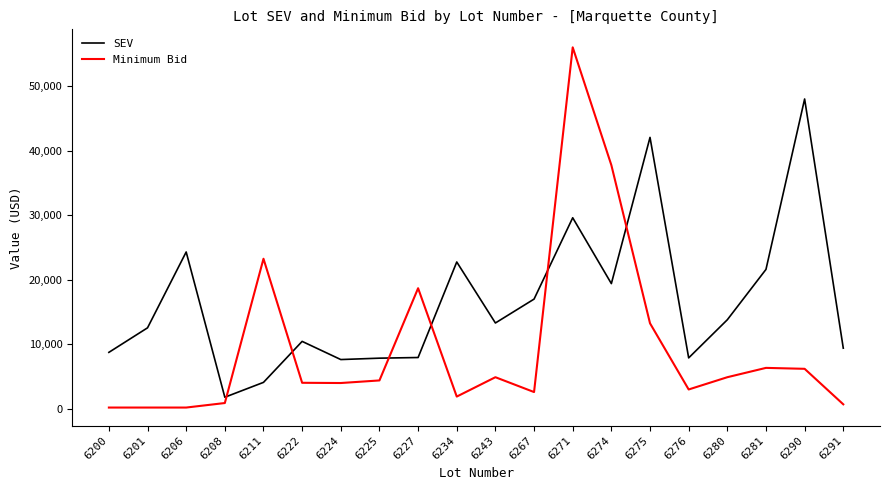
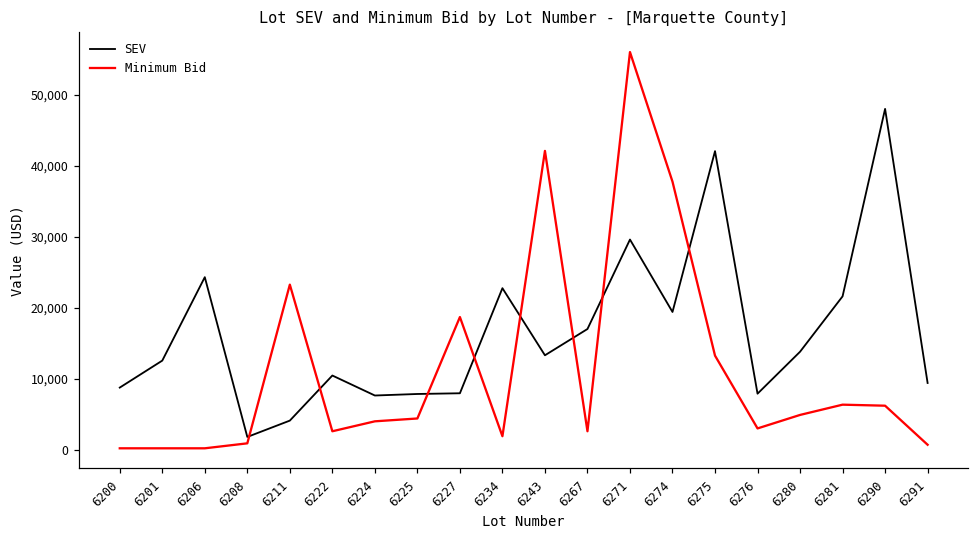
  {
    "SEV": {
      "6200": "9,000",
      "6201": "13,000",
      "6206": "24,000",
      "6208": "2,000",
      "6211": "4,000",
      "6222": "10,000",
      "6224": "8,000",
      "6225": "8,000",
      "6227": "8,000",
      "6234": "23,000",
      "6243": "13,000",
      "6267": "17,000",
      "6271": "30,000",
      "6274": "19,000",
      "6275": "42,000",
      "6276": "8,000",
      "6280": "14,000",
      "6281": "22,000",
      "6290": "48,000",
      "6291": "9,000"
    },
    "Minimum Bid": {
      "6200": "0",
      "6201": "0",
      "6206": "0",
      "6208": "1,000",
      "6211": "23,000",
-     "6222": "4,000",
+     "6222": "3,000",
      "6224": "4,000",
      "6225": "4,000",
      "6227": "19,000",
      "6234": "2,000",
-     "6243": "5,000",
+     "6243": "42,000",
      "6267": "3,000",
      "6271": "56,000",
      "6274": "38,000",
      "6275": "13,000",
      "6276": "3,000",
      "6280": "5,000",
      "6281": "6,000",
      "6290": "6,000",
      "6291": "1,000"
    }
  }
